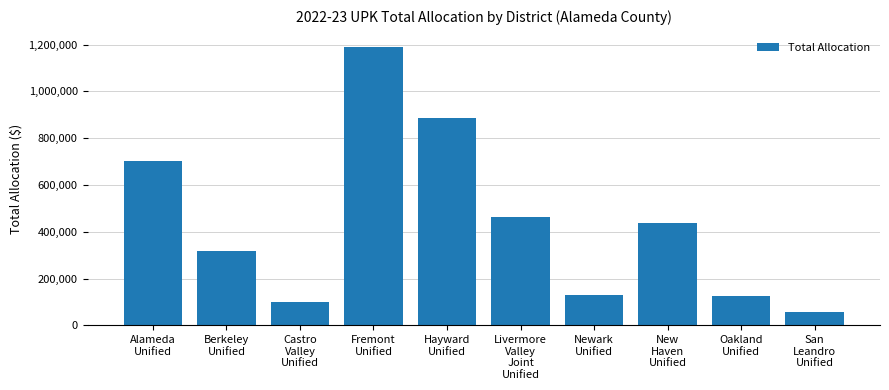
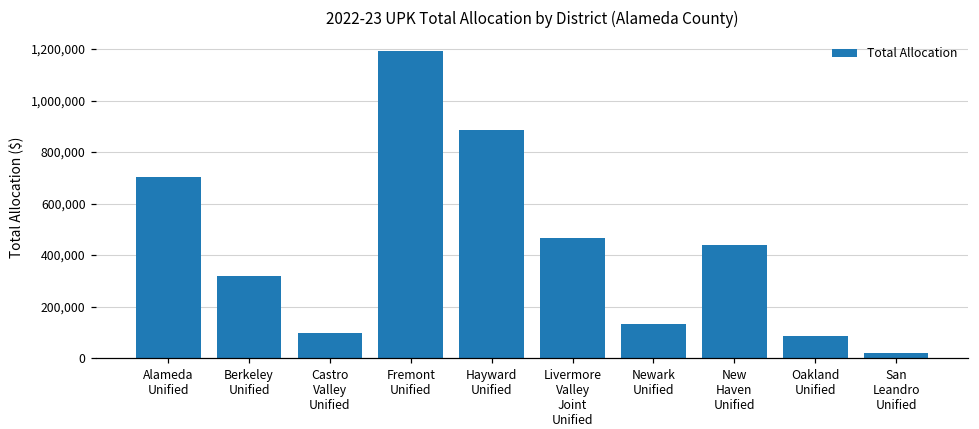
  {
    "Alameda Unified": "700,000",
    "Berkeley Unified": "320,000",
    "Castro Valley Unified": "100,000",
    "Fremont Unified": "1,190,000",
    "Hayward Unified": "890,000",
    "Livermore Valley Joint Unified": "460,000",
    "Newark Unified": "130,000",
    "New Haven Unified": "440,000",
-   "Oakland Unified": "130,000",
-   "San Leandro Unified": "60,000"
+   "Oakland Unified": "90,000",
+   "San Leandro Unified": "20,000"
  }
